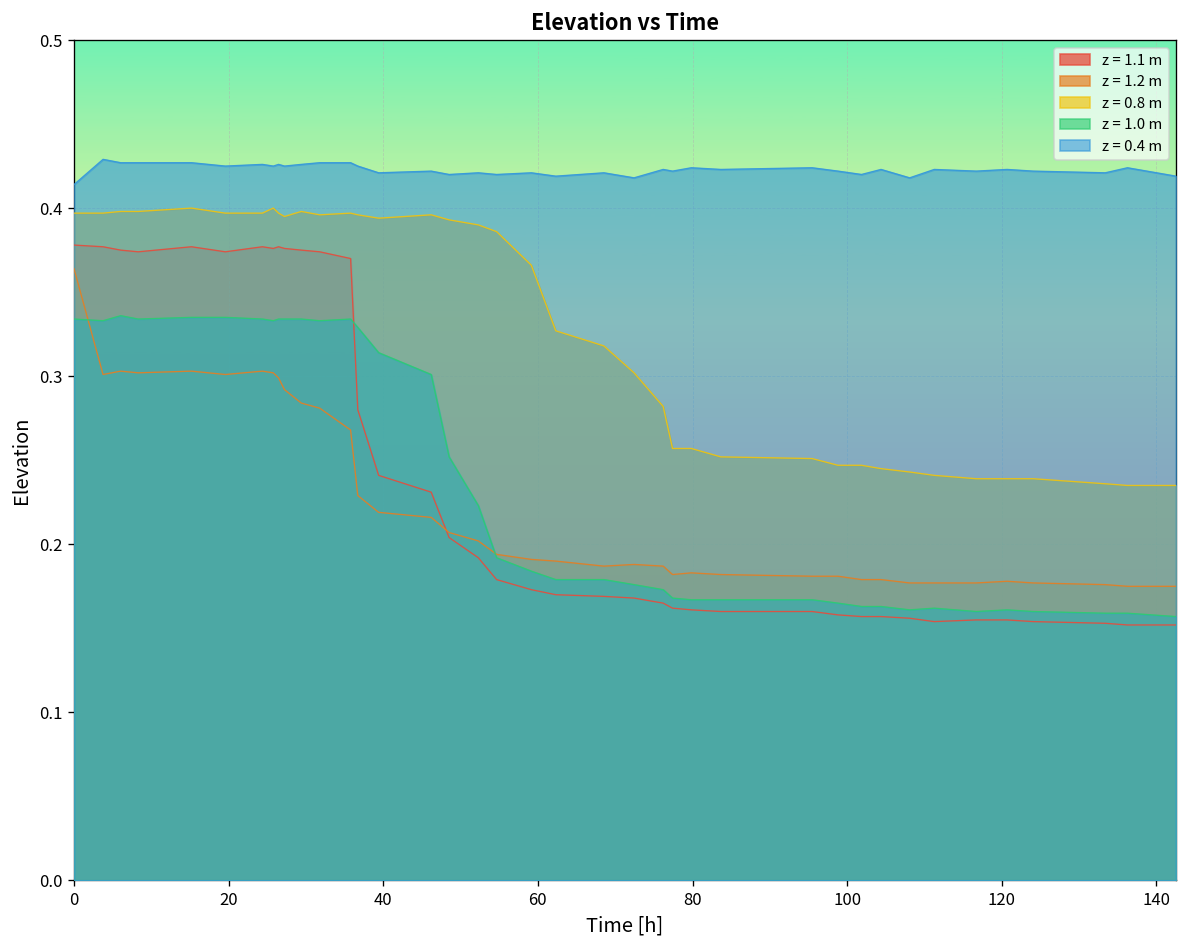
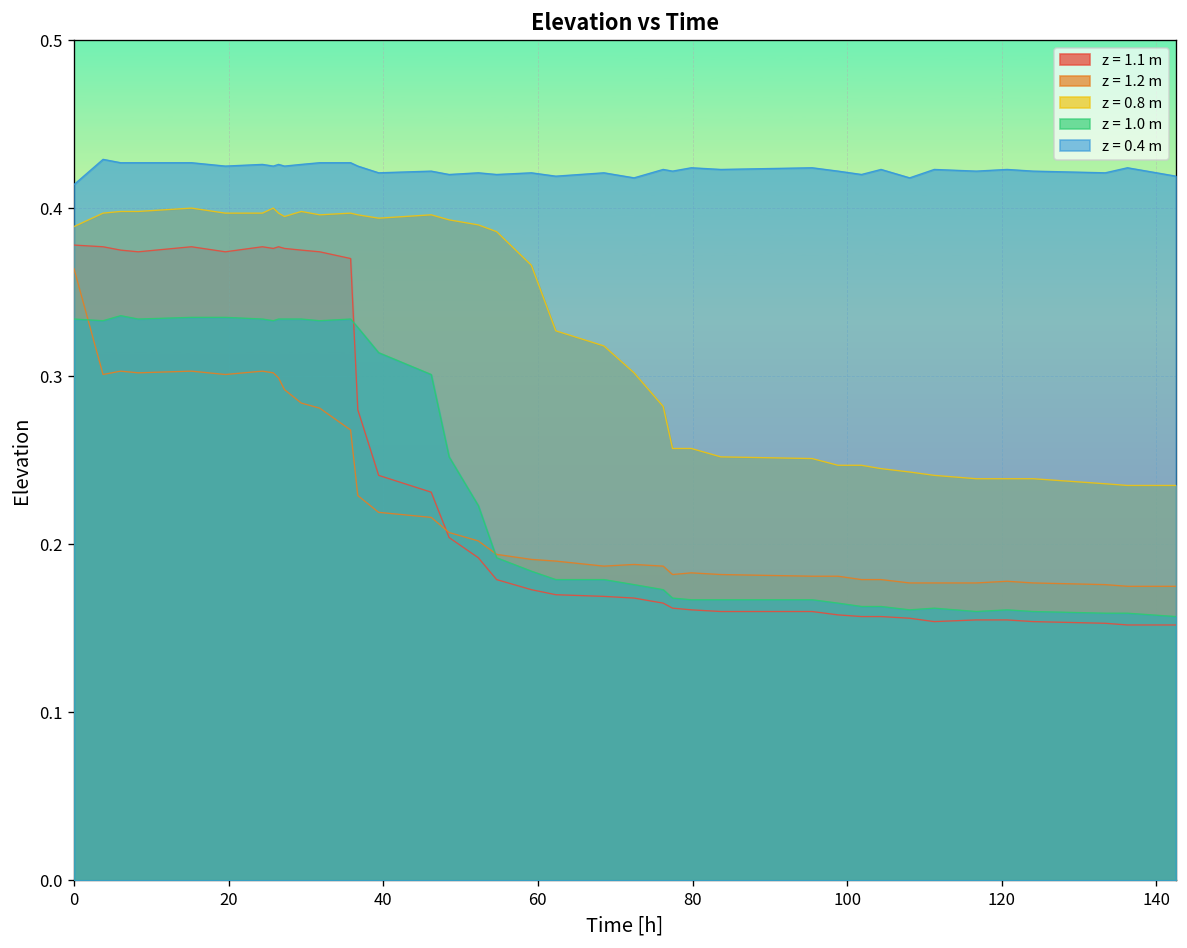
  {
    "z = 0.8 m": {
-     "0": 0.397
+     "0": 0.389
    },
    "z = 1.0 m": {
      "0": 0.334
    },
    "z = 0.4 m": {
      "0": 0.414
    }
  }
